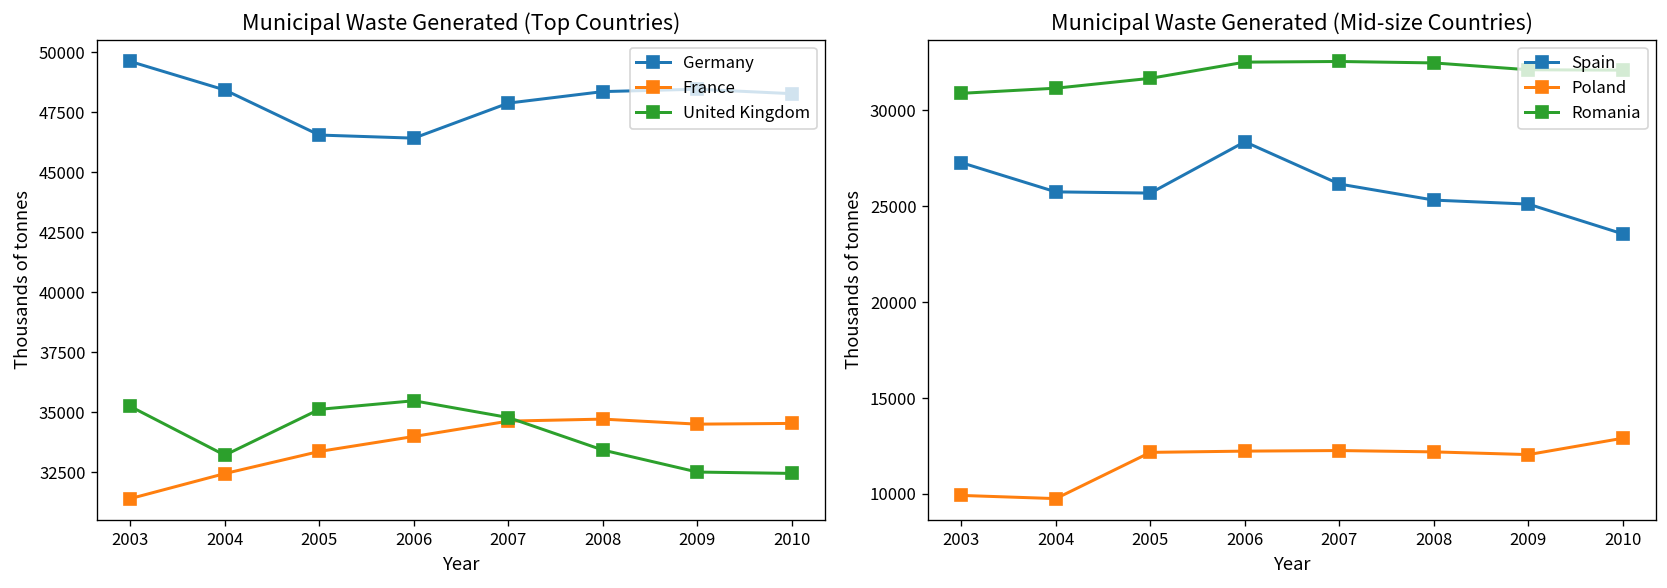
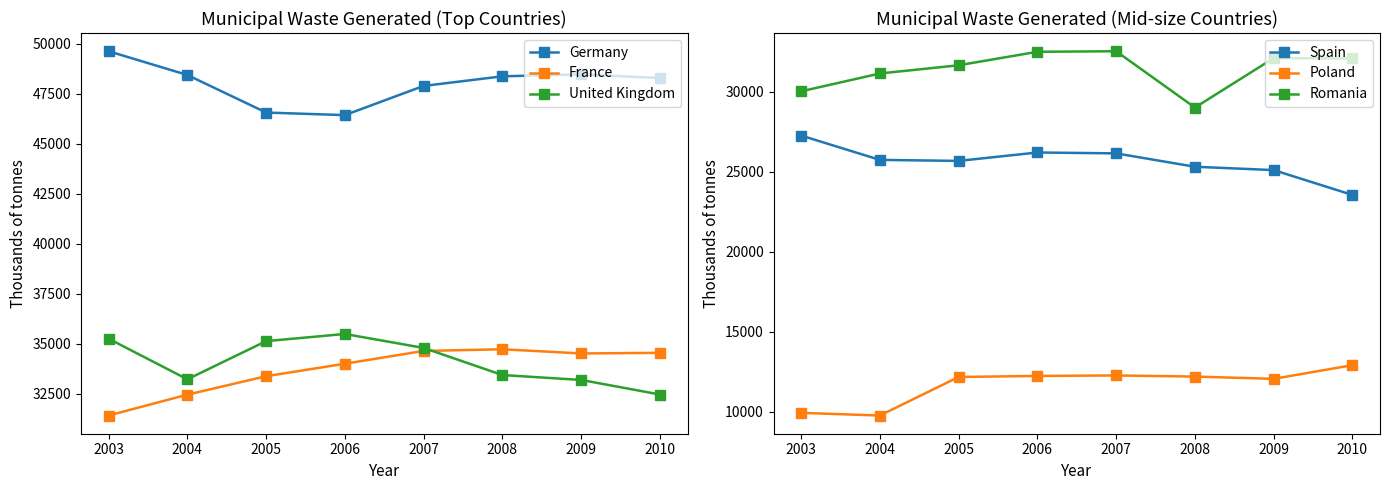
  {
    "Municipal Waste Generated (Top Countries)": {
      "Germany": {
        "2003": 49600,
        "2004": 48400,
        "2005": 46600,
        "2006": 46400,
        "2007": 47900,
        "2008": 48400
      },
      "France": {
        "2003": 31400,
        "2004": 32400,
        "2005": 33400,
        "2006": 34000,
        "2007": 34600,
        "2008": 34700,
        "2009": 34500,
        "2010": 34500
      },
      "United Kingdom": {
        "2003": 35200,
        "2004": 33200,
        "2005": 35100,
        "2006": 35500,
        "2007": 34800,
        "2008": 33400,
-       "2009": 32500,
+       "2009": 33200,
        "2010": 32500
      }
    },
    "Municipal Waste Generated (Mid-size Countries)": {
      "Spain": {
        "2003": 27300,
        "2004": 25700,
        "2005": 25700,
-       "2006": 28400,
+       "2006": 26200,
        "2007": 26200,
        "2008": 25300,
        "2009": 25100,
        "2010": 23600
      },
      "Poland": {
        "2003": 9900,
        "2004": 9800,
        "2005": 12200,
        "2006": 12200,
        "2007": 12300,
        "2008": 12200,
        "2009": 12100,
        "2010": 12900
      },
      "Romania": {
-       "2003": 30900,
+       "2003": 30000,
        "2004": 31200,
        "2005": 31700,
        "2006": 32500,
        "2007": 32500,
-       "2008": 32500
+       "2008": 29000
      }
    }
  }
